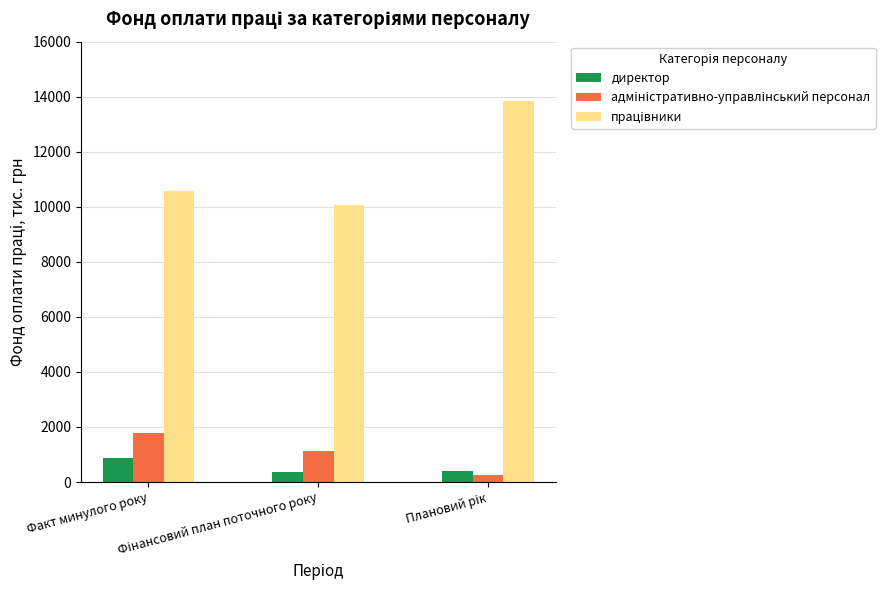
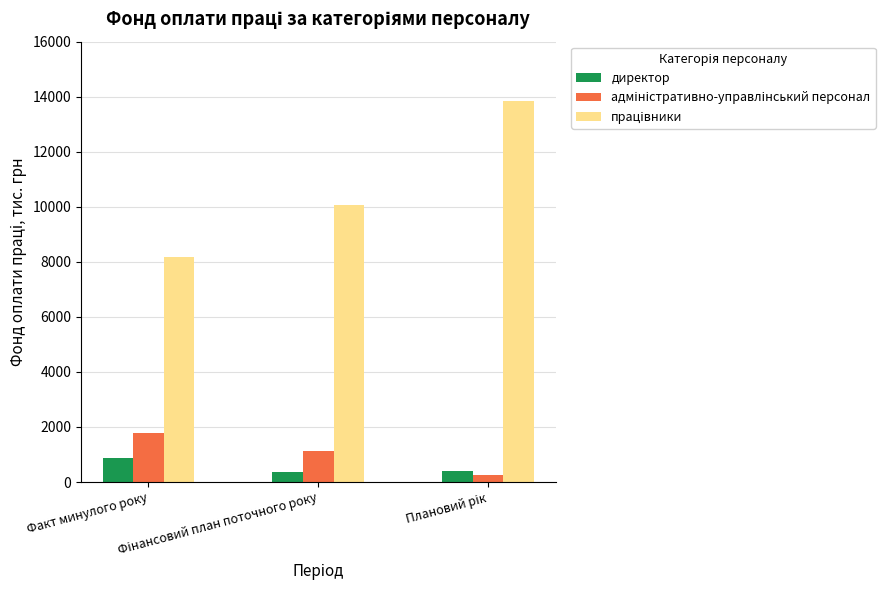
  {
    "директор": {
      "Факт минулого року": 900,
      "Фінансовий план поточного року": 400,
      "Плановий рік": 400
    },
    "адміністративно-управлінський персонал": {
      "Факт минулого року": 1800,
      "Фінансовий план поточного року": 1100,
      "Плановий рік": 300
    },
    "працівники": {
-     "Факт минулого року": 10600,
+     "Факт минулого року": 8200,
      "Фінансовий план поточного року": 10100,
      "Плановий рік": 13800
    }
  }
